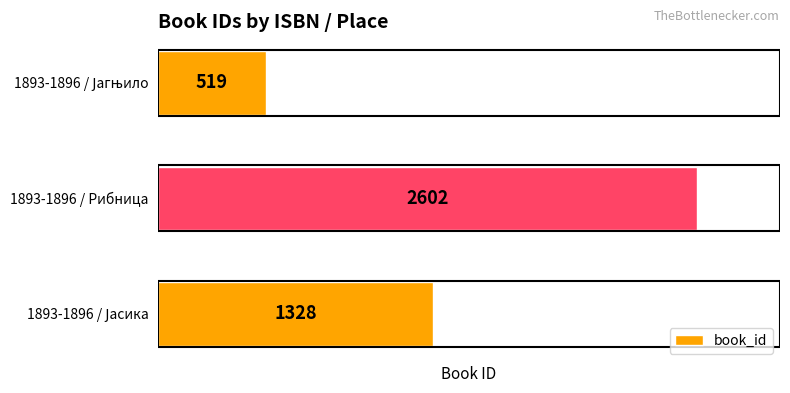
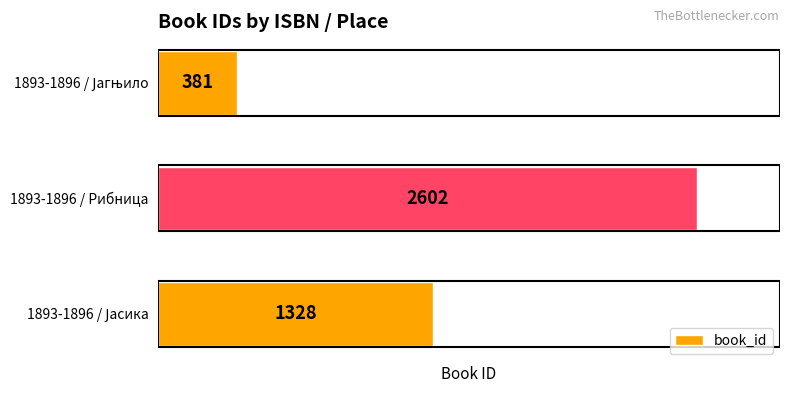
  {
-   "1893-1896 / Јагњило": 519,
+   "1893-1896 / Јагњило": 381,
    "1893-1896 / Рибница": 2602,
    "1893-1896 / Јасика": 1328
  }
